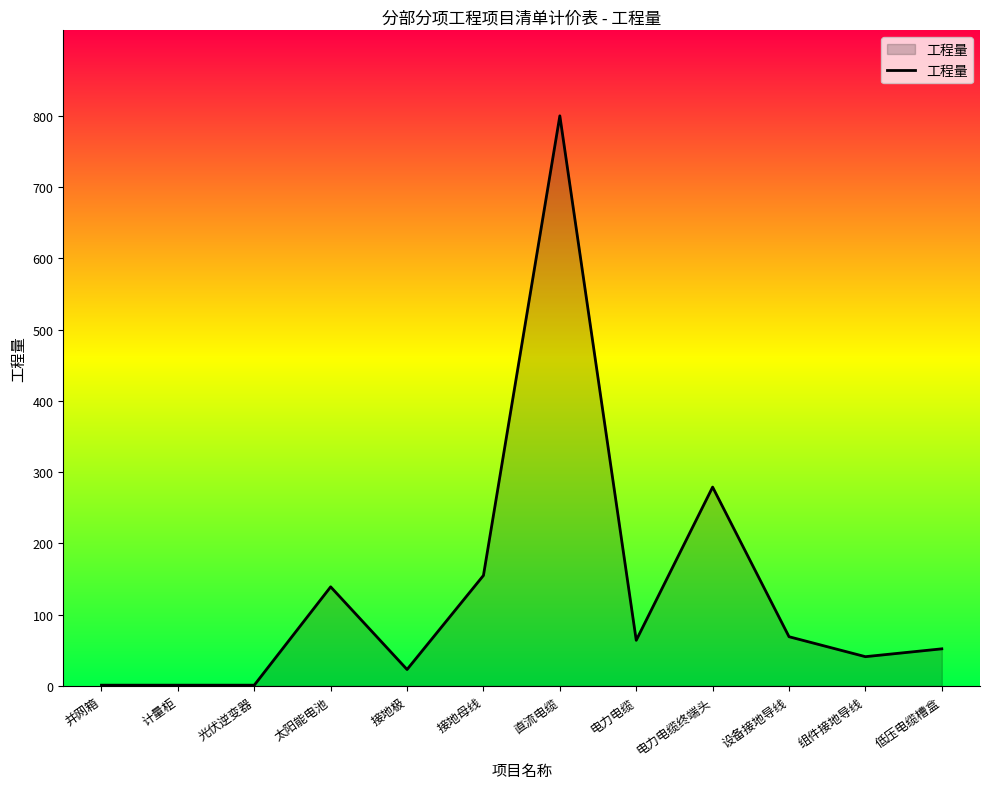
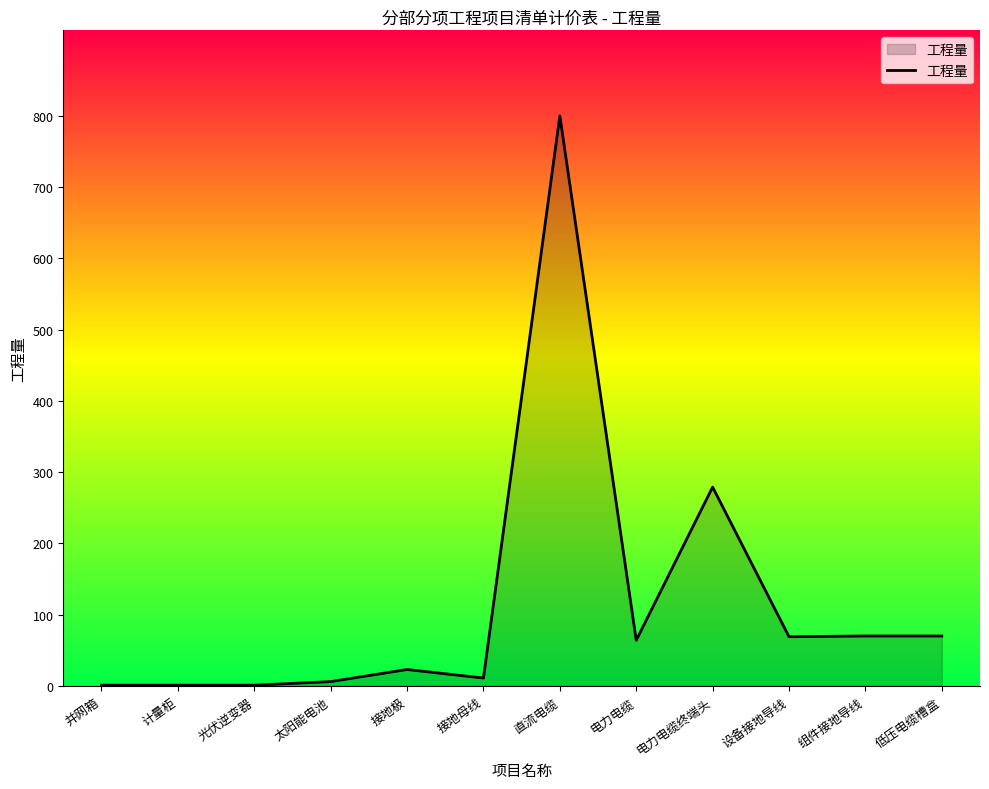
  {
    "并网箱": 0,
    "计量柜": 0,
    "光伏逆变器": 0,
-   "太阳能电池": 140,
+   "太阳能电池": 10,
    "接地极": 20,
-   "接地母线": 160,
+   "接地母线": 10,
    "直流电缆": 800,
    "电力电缆": 60,
    "电力电缆终端头": 280,
    "设备接地导线": 70,
-   "组件接地导线": 40,
-   "低压电缆槽盒": 50
+   "组件接地导线": 70,
+   "低压电缆槽盒": 70
  }
